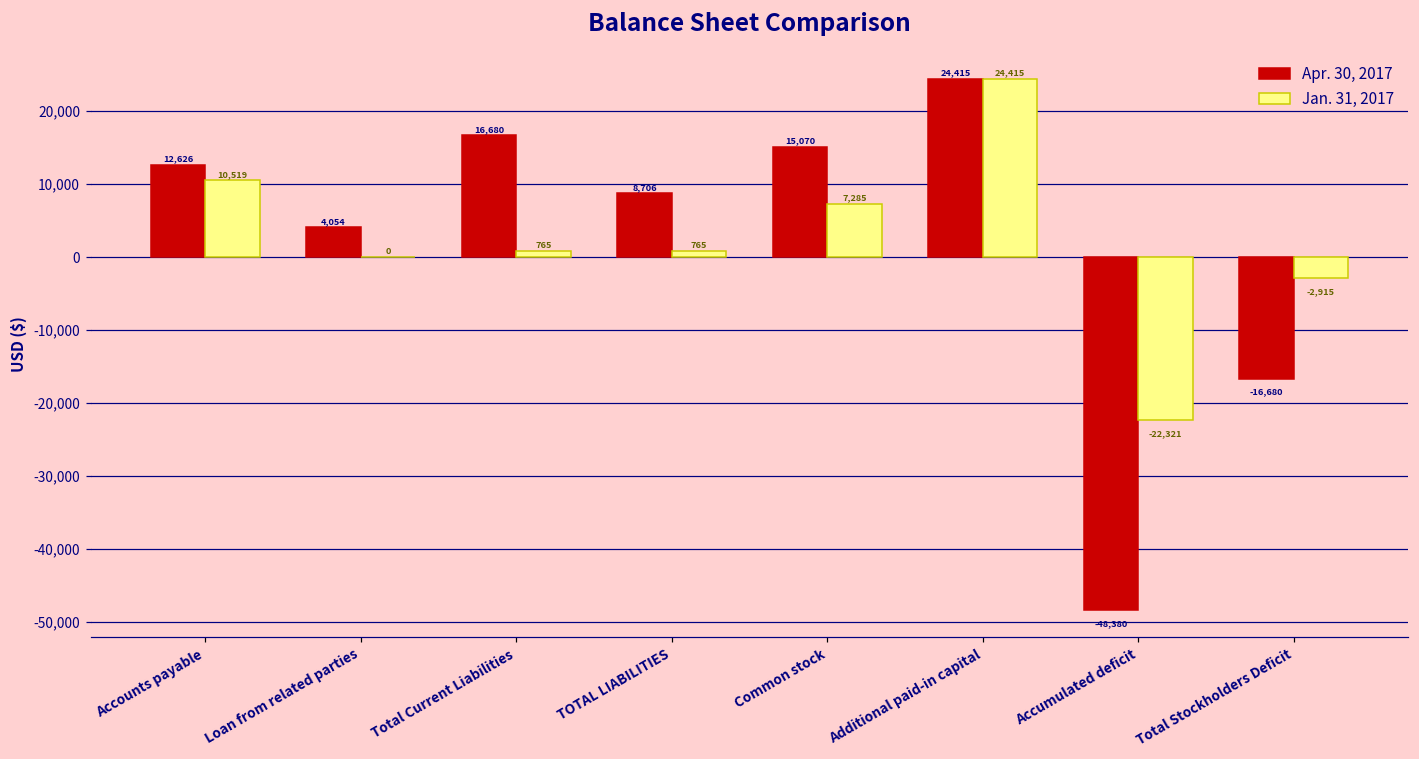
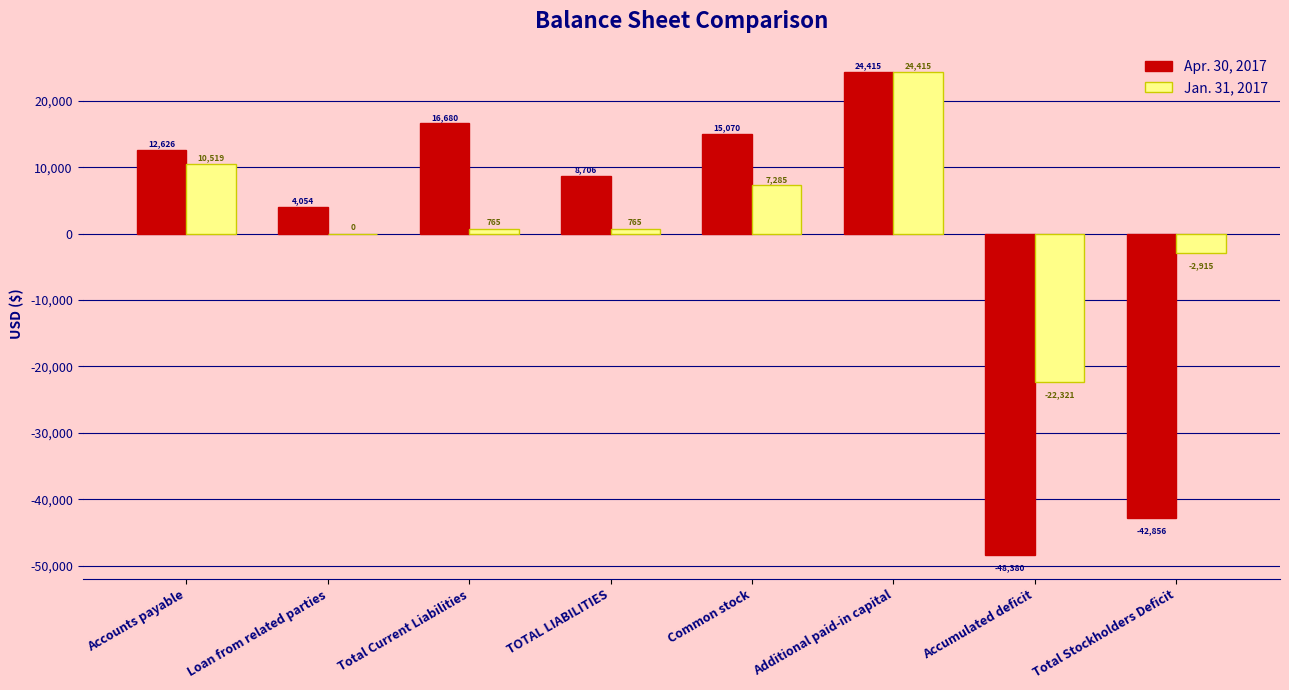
  {
    "Apr. 30, 2017": {
      "Accounts payable": "12,626",
      "Loan from related parties": "4,054",
      "Total Current Liabilities": "16,680",
      "TOTAL LIABILITIES": "8,706",
      "Common stock": "15,070",
      "Additional paid-in capital": "24,415",
      "Accumulated deficit": "-48,380",
-     "Total Stockholders Deficit": "-16,680"
+     "Total Stockholders Deficit": "-42,856"
    },
    "Jan. 31, 2017": {
      "Accounts payable": "10,519",
      "Loan from related parties": "0",
      "Total Current Liabilities": "765",
      "TOTAL LIABILITIES": "765",
      "Common stock": "7,285",
      "Additional paid-in capital": "24,415",
      "Accumulated deficit": "-22,321",
      "Total Stockholders Deficit": "-2,915"
    }
  }
